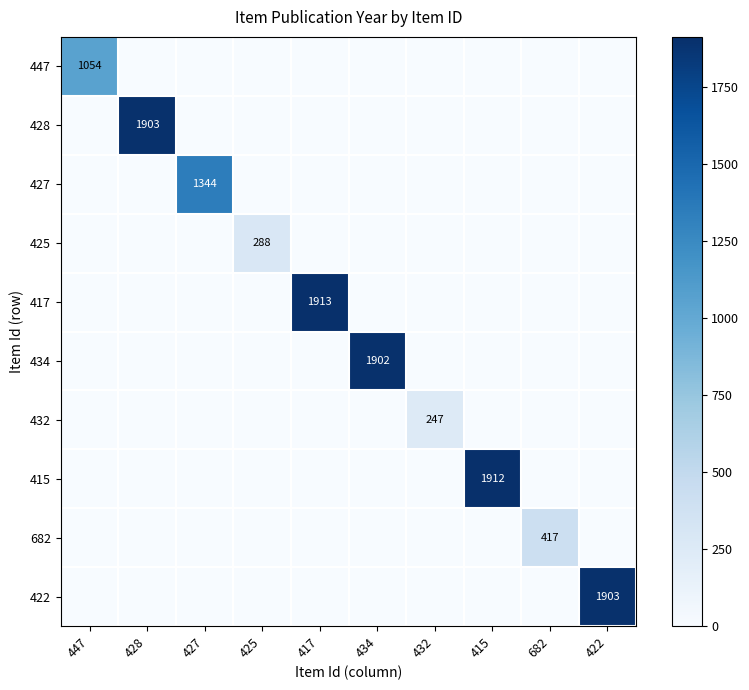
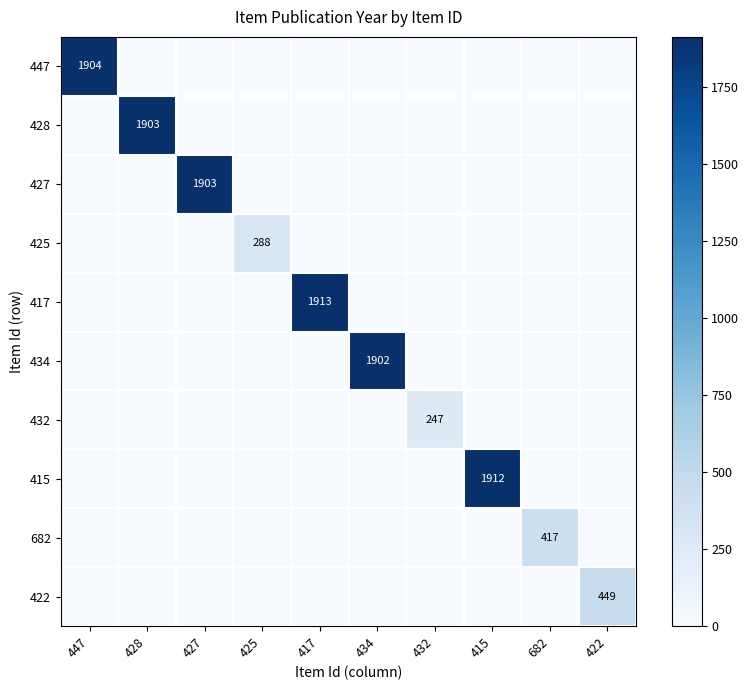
  {
    "447": {
-     "447": 1054
+     "447": 1904
    },
    "428": {
      "428": 1903
    },
    "427": {
-     "427": 1344
+     "427": 1903
    },
    "425": {
      "425": 288
    },
    "417": {
      "417": 1913
    },
    "434": {
      "434": 1902
    },
    "432": {
      "432": 247
    },
    "415": {
      "415": 1912
    },
    "682": {
      "682": 417
    },
    "422": {
-     "422": 1903
+     "422": 449
    }
  }
